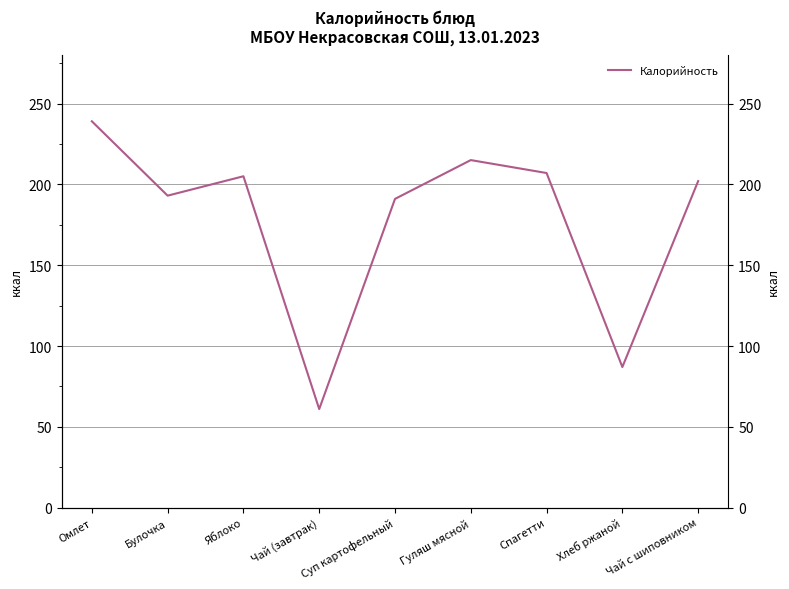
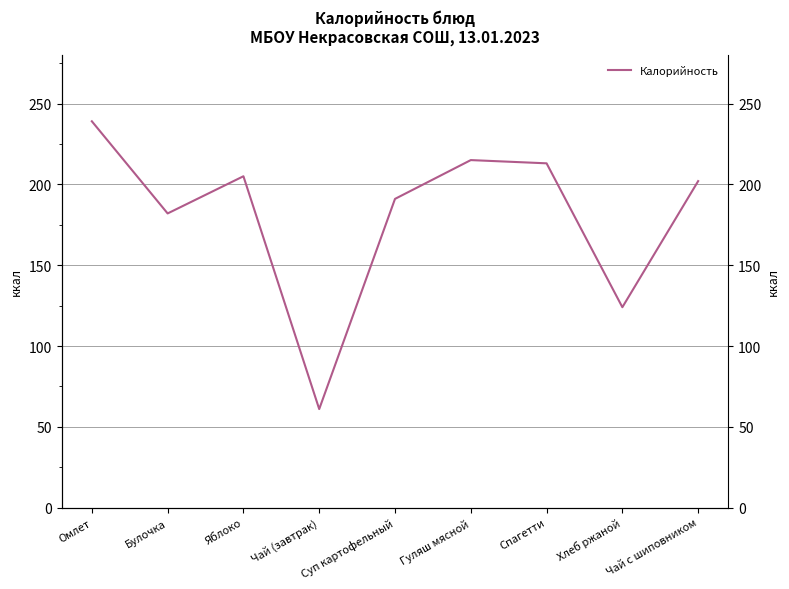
  {
    "Омлет": 239,
-   "Булочка": 193,
+   "Булочка": 182,
    "Яблоко": 205,
    "Чай (завтрак)": 61,
    "Суп картофельный": 191,
    "Гуляш мясной": 215,
-   "Спагетти": 207,
-   "Хлеб ржаной": 87,
+   "Спагетти": 213,
+   "Хлеб ржаной": 124,
    "Чай с шиповником": 202
  }
